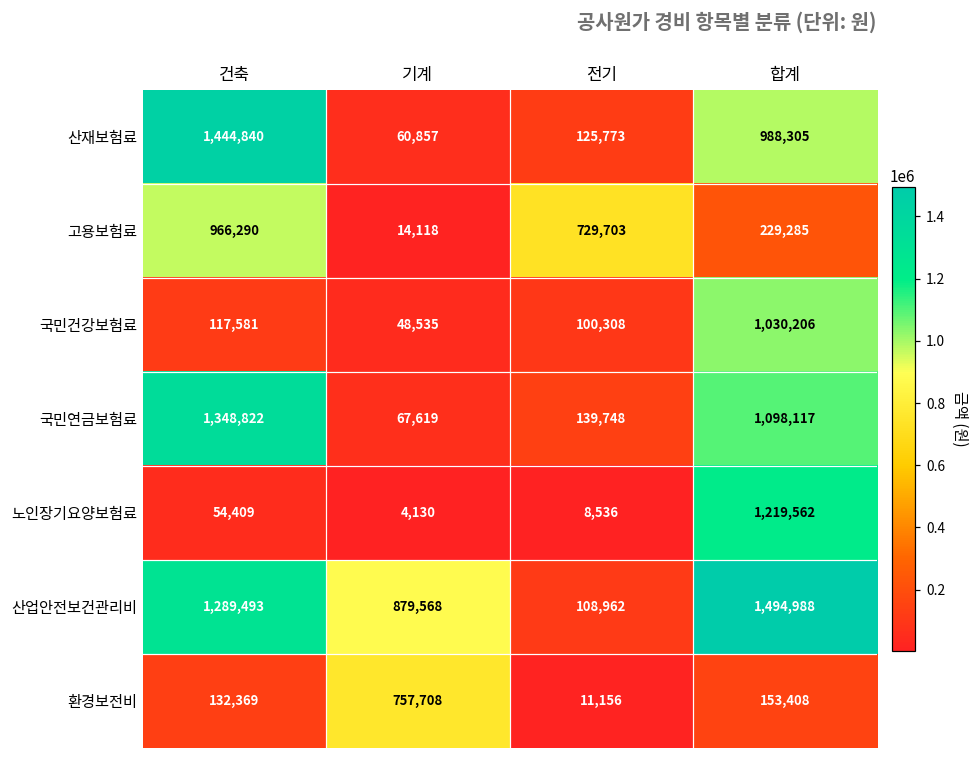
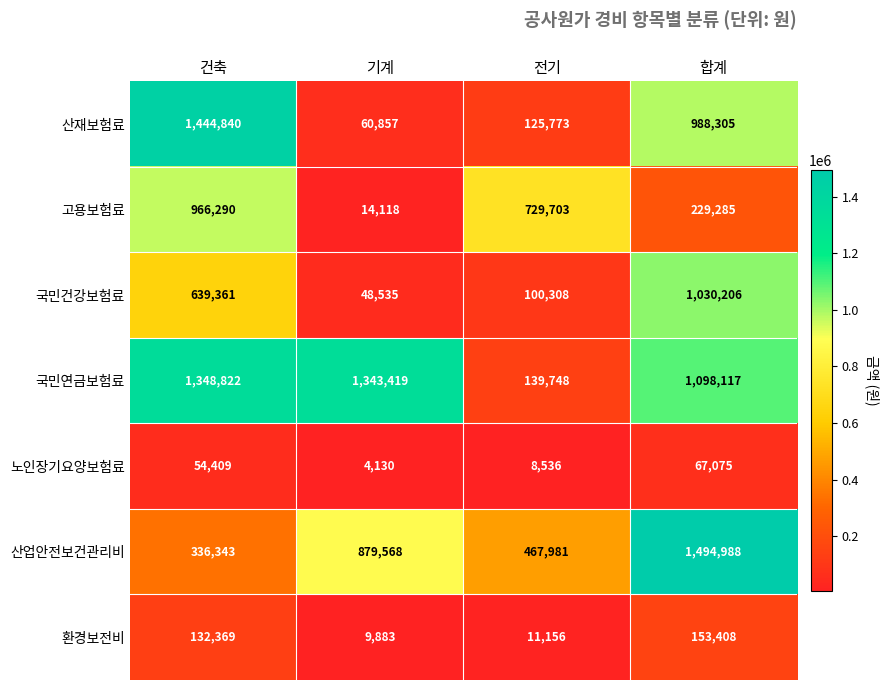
  {
    "산재보험료": {
      "건축": "1,444,840",
      "기계": "60,857",
      "전기": "125,773",
      "합계": "988,305"
    },
    "고용보험료": {
      "건축": "966,290",
      "기계": "14,118",
      "전기": "729,703",
      "합계": "229,285"
    },
    "국민건강보험료": {
-     "건축": "117,581",
+     "건축": "639,361",
      "기계": "48,535",
      "전기": "100,308",
      "합계": "1,030,206"
    },
    "국민연금보험료": {
      "건축": "1,348,822",
-     "기계": "67,619",
+     "기계": "1,343,419",
      "전기": "139,748",
      "합계": "1,098,117"
    },
    "노인장기요양보험료": {
      "건축": "54,409",
      "기계": "4,130",
      "전기": "8,536",
-     "합계": "1,219,562"
+     "합계": "67,075"
    },
    "산업안전보건관리비": {
-     "건축": "1,289,493",
+     "건축": "336,343",
      "기계": "879,568",
-     "전기": "108,962",
+     "전기": "467,981",
      "합계": "1,494,988"
    },
    "환경보전비": {
      "건축": "132,369",
-     "기계": "757,708",
+     "기계": "9,883",
      "전기": "11,156",
      "합계": "153,408"
    }
  }
